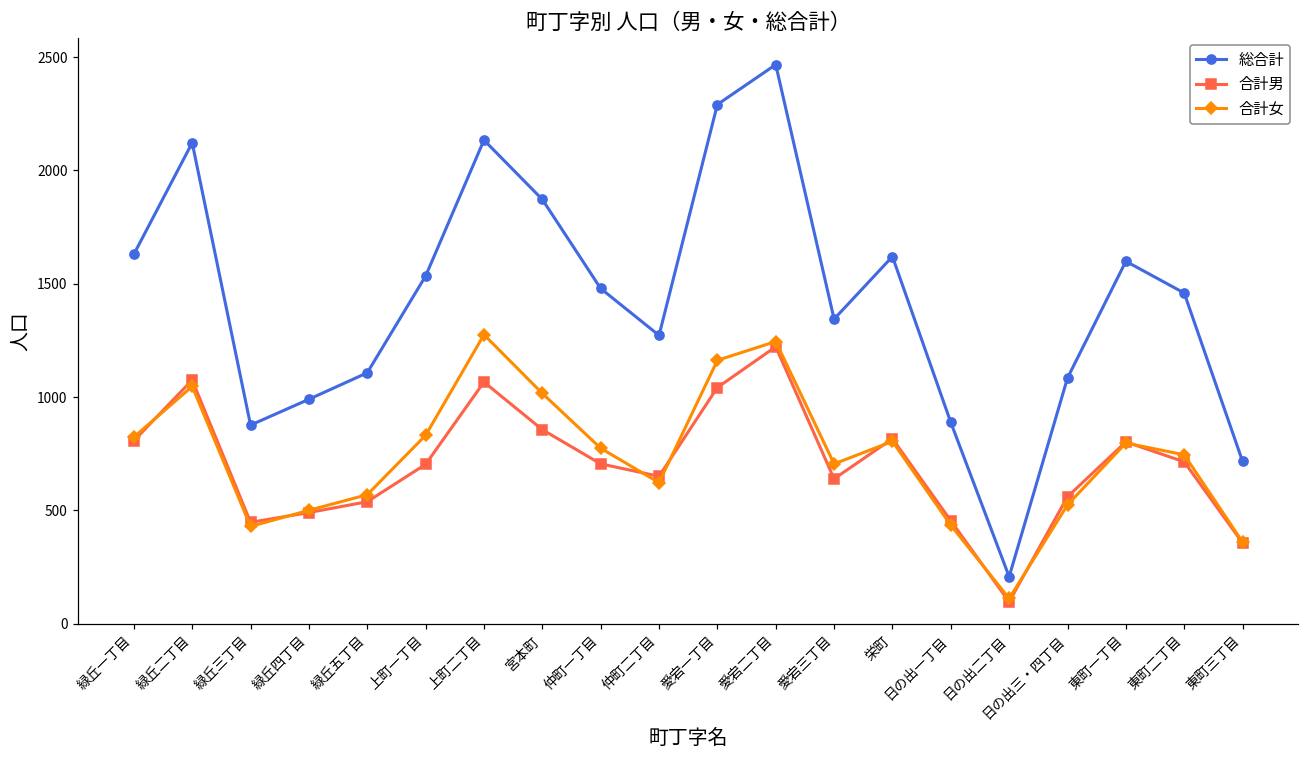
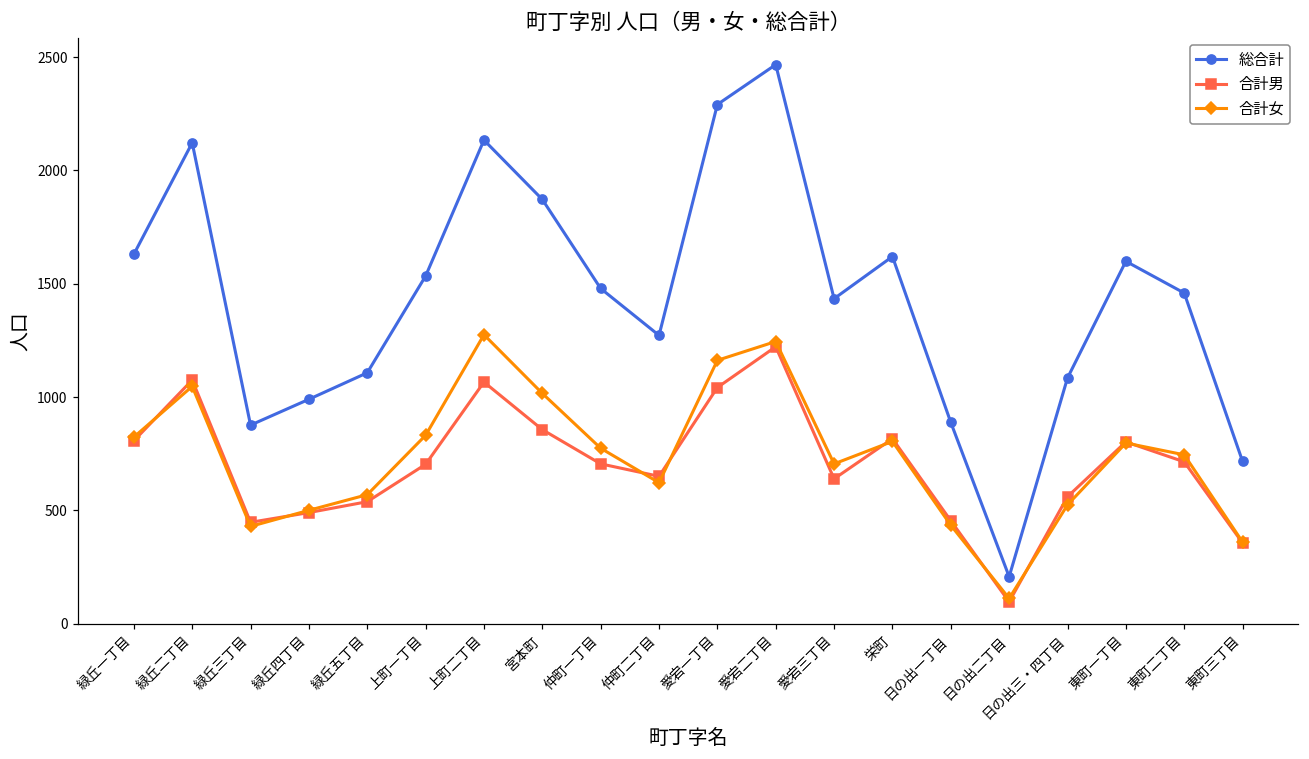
  {
    "総合計": {
      "緑丘一丁目": 1630,
      "緑丘二丁目": 2120,
      "緑丘三丁目": 880,
      "緑丘四丁目": 990,
      "緑丘五丁目": 1110,
      "上町一丁目": 1530,
      "上町二丁目": 2130,
      "宮本町": 1870,
      "仲町一丁目": 1480,
      "仲町二丁目": 1270,
      "愛宕一丁目": 2290,
      "愛宕二丁目": 2470,
-     "愛宕三丁目": 1340,
+     "愛宕三丁目": 1430,
      "栄町": 1620,
      "日の出一丁目": 890,
      "日の出二丁目": 210,
      "日の出三・四丁目": 1080,
      "東町一丁目": 1600,
      "東町二丁目": 1460,
      "東町三丁目": 720
    },
    "合計男": {
      "緑丘一丁目": 810,
      "緑丘二丁目": 1080,
      "緑丘三丁目": 450,
      "緑丘五丁目": 540,
      "上町一丁目": 700,
      "上町二丁目": 1070,
      "宮本町": 860,
      "仲町一丁目": 710,
      "仲町二丁目": 650,
      "愛宕一丁目": 1040,
      "愛宕二丁目": 1220,
      "愛宕三丁目": 640,
      "日の出一丁目": 450,
      "日の出二丁目": 100,
      "日の出三・四丁目": 560,
      "東町二丁目": 710
    },
    "合計女": {
      "緑丘一丁目": 820,
      "緑丘二丁目": 1050,
      "緑丘三丁目": 430,
      "緑丘五丁目": 570,
      "上町一丁目": 830,
      "上町二丁目": 1280,
      "宮本町": 1020,
      "仲町一丁目": 770,
      "仲町二丁目": 620,
      "愛宕一丁目": 1160,
      "愛宕二丁目": 1250,
      "愛宕三丁目": 710,
      "日の出一丁目": 430,
      "日の出二丁目": 110,
      "日の出三・四丁目": 520,
      "東町二丁目": 750
    }
  }
